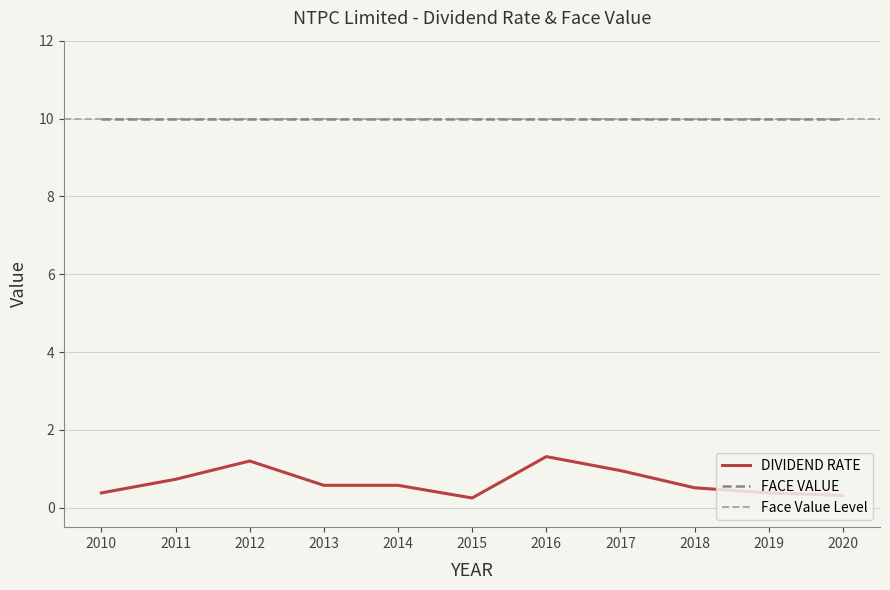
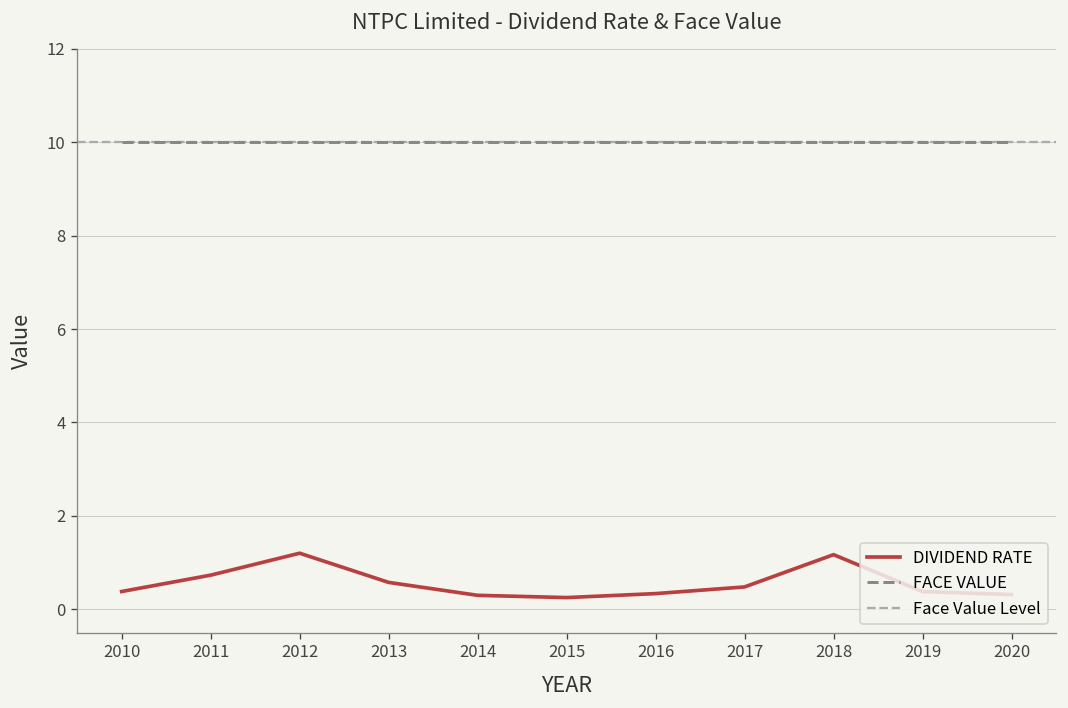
  {
    "DIVIDEND RATE": {
      "2010": 0.4,
      "2011": 0.7,
      "2012": 1.2,
      "2013": 0.6,
-     "2014": 0.6,
+     "2014": 0.3,
      "2015": 0.3,
-     "2016": 1.3,
-     "2017": 1.0,
-     "2018": 0.5
+     "2016": 0.3,
+     "2017": 0.5,
+     "2018": 1.2
    },
    "FACE VALUE": {
      "2010": 10.0,
      "2011": 10.0,
      "2012": 10.0,
      "2013": 10.0,
      "2014": 10.0,
      "2015": 10.0,
      "2016": 10.0,
      "2017": 10.0,
      "2018": 10.0,
      "2019": 10.0,
      "2020": 10.0
    }
  }
